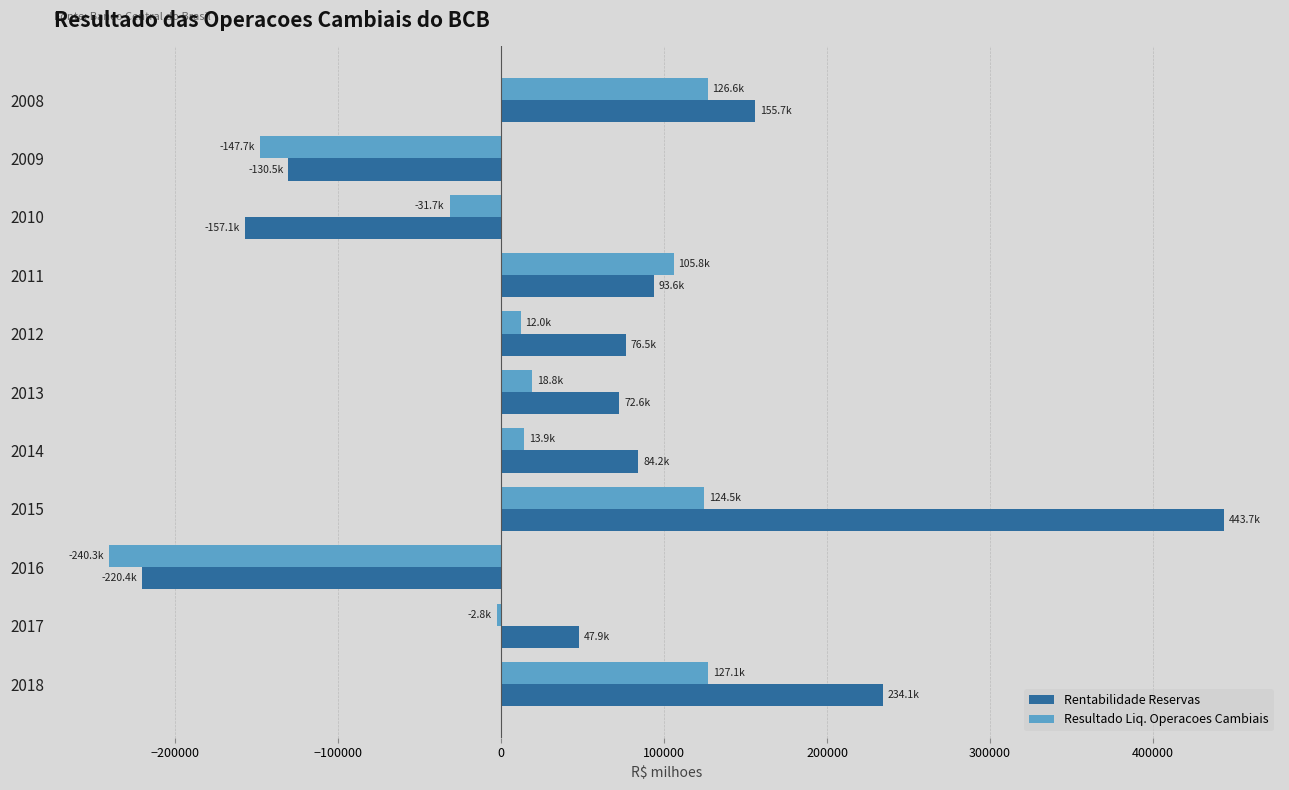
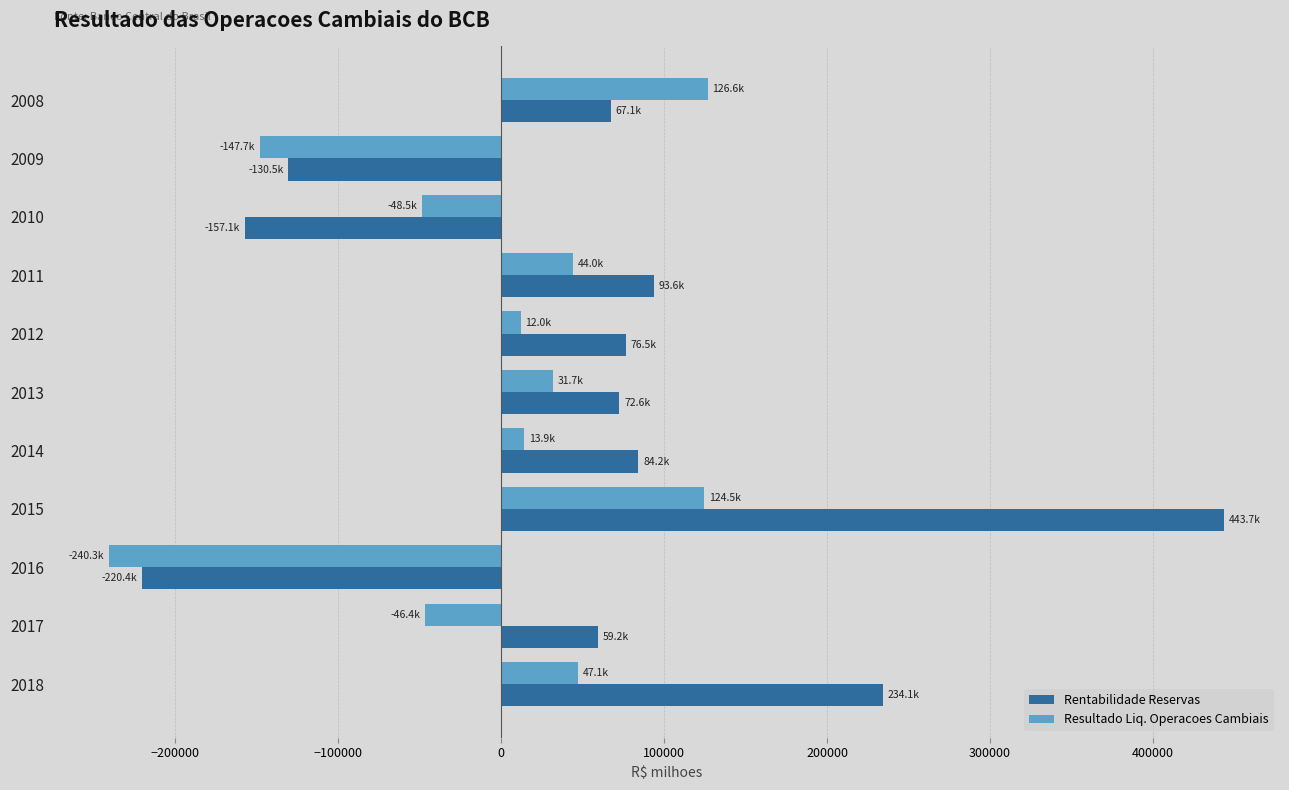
  {
    "Rentabilidade Reservas": {
-     "2008": "155.7k",
+     "2008": "67.1k",
      "2009": "-130.5k",
      "2010": "-157.1k",
      "2011": "93.6k",
      "2012": "76.5k",
      "2013": "72.6k",
      "2014": "84.2k",
      "2015": "443.7k",
      "2016": "-220.4k",
-     "2017": "47.9k",
+     "2017": "59.2k",
      "2018": "234.1k"
    },
    "Resultado Liq. Operacoes Cambiais": {
      "2008": "126.6k",
      "2009": "-147.7k",
-     "2010": "-31.7k",
-     "2011": "105.8k",
+     "2010": "-48.5k",
+     "2011": "44.0k",
      "2012": "12.0k",
-     "2013": "18.8k",
+     "2013": "31.7k",
      "2014": "13.9k",
      "2015": "124.5k",
      "2016": "-240.3k",
-     "2017": "-2.8k",
-     "2018": "127.1k"
+     "2017": "-46.4k",
+     "2018": "47.1k"
    }
  }
